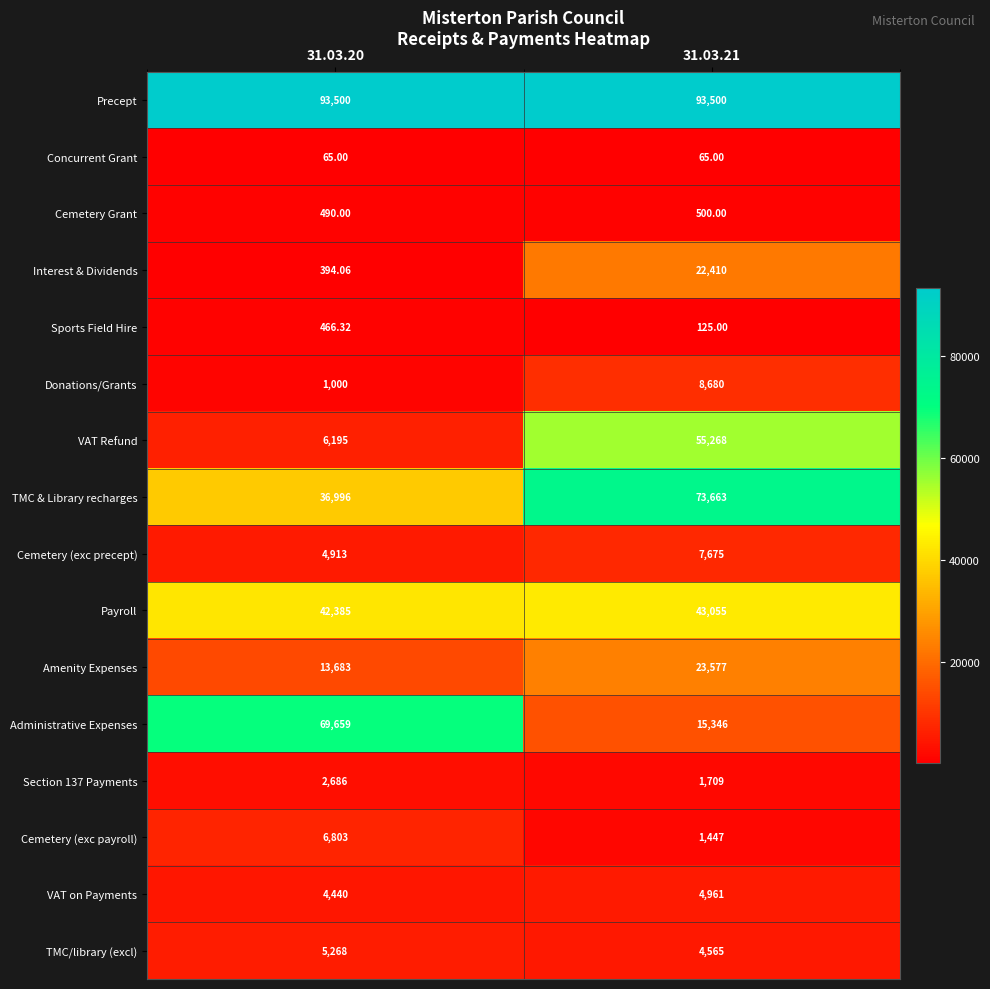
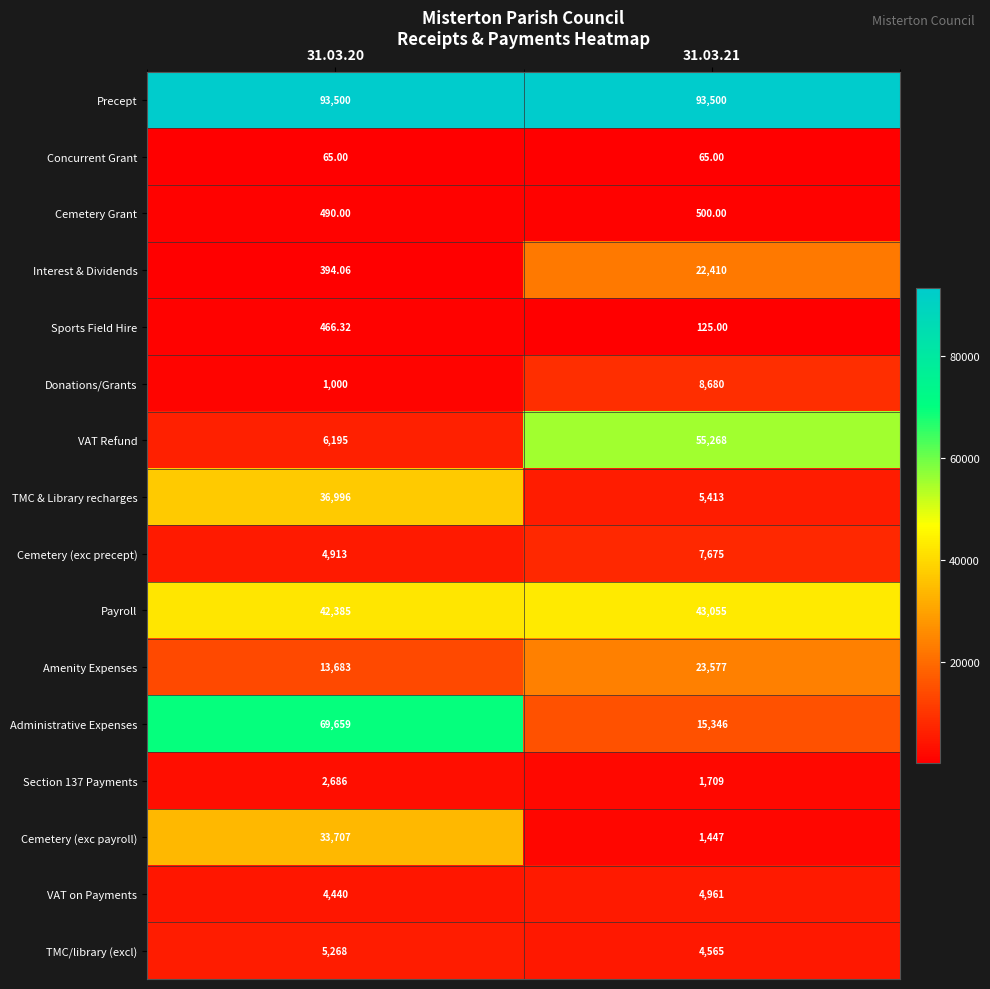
  {
    "Precept": {
      "31.03.20": "93,500",
      "31.03.21": "93,500"
    },
    "Concurrent Grant": {
      "31.03.20": "65.00",
      "31.03.21": "65.00"
    },
    "Cemetery Grant": {
      "31.03.20": "490.00",
      "31.03.21": "500.00"
    },
    "Interest & Dividends": {
      "31.03.20": "394.06",
      "31.03.21": "22,410"
    },
    "Sports Field Hire": {
      "31.03.20": "466.32",
      "31.03.21": "125.00"
    },
    "Donations/Grants": {
      "31.03.20": "1,000",
      "31.03.21": "8,680"
    },
    "VAT Refund": {
      "31.03.20": "6,195",
      "31.03.21": "55,268"
    },
    "TMC & Library recharges": {
      "31.03.20": "36,996",
-     "31.03.21": "73,663"
+     "31.03.21": "5,413"
    },
    "Cemetery (exc precept)": {
      "31.03.20": "4,913",
      "31.03.21": "7,675"
    },
    "Payroll": {
      "31.03.20": "42,385",
      "31.03.21": "43,055"
    },
    "Amenity Expenses": {
      "31.03.20": "13,683",
      "31.03.21": "23,577"
    },
    "Administrative Expenses": {
      "31.03.20": "69,659",
      "31.03.21": "15,346"
    },
    "Section 137 Payments": {
      "31.03.20": "2,686",
      "31.03.21": "1,709"
    },
    "Cemetery (exc payroll)": {
-     "31.03.20": "6,803",
+     "31.03.20": "33,707",
      "31.03.21": "1,447"
    },
    "VAT on Payments": {
      "31.03.20": "4,440",
      "31.03.21": "4,961"
    },
    "TMC/library (excl)": {
      "31.03.20": "5,268",
      "31.03.21": "4,565"
    }
  }
